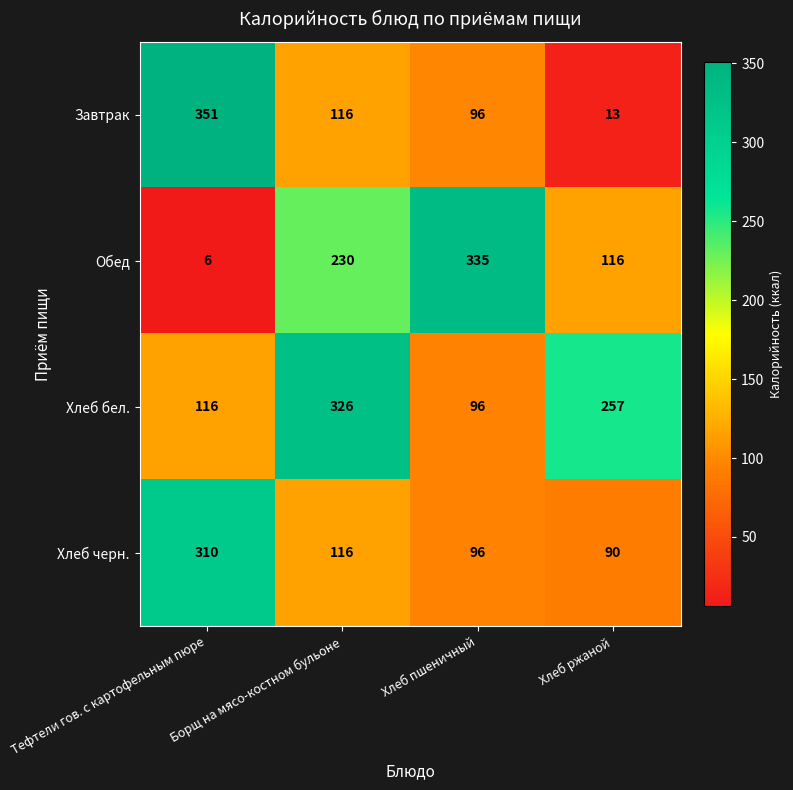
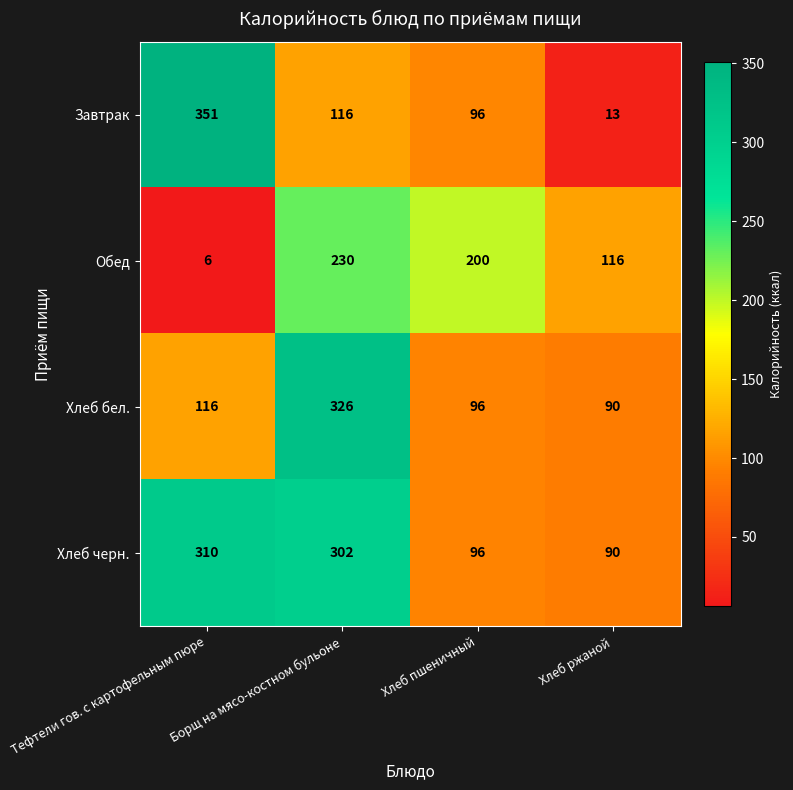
  {
    "Завтрак": {
      "Тефтели гов. с картофельным пюре": 351,
      "Борщ на мясо-костном бульоне": 116,
      "Хлеб пшеничный": 96,
      "Хлеб ржаной": 13
    },
    "Обед": {
      "Тефтели гов. с картофельным пюре": 6,
      "Борщ на мясо-костном бульоне": 230,
-     "Хлеб пшеничный": 335,
+     "Хлеб пшеничный": 200,
      "Хлеб ржаной": 116
    },
    "Хлеб бел.": {
      "Тефтели гов. с картофельным пюре": 116,
      "Борщ на мясо-костном бульоне": 326,
      "Хлеб пшеничный": 96,
-     "Хлеб ржаной": 257
+     "Хлеб ржаной": 90
    },
    "Хлеб черн.": {
      "Тефтели гов. с картофельным пюре": 310,
-     "Борщ на мясо-костном бульоне": 116,
+     "Борщ на мясо-костном бульоне": 302,
      "Хлеб пшеничный": 96,
      "Хлеб ржаной": 90
    }
  }
